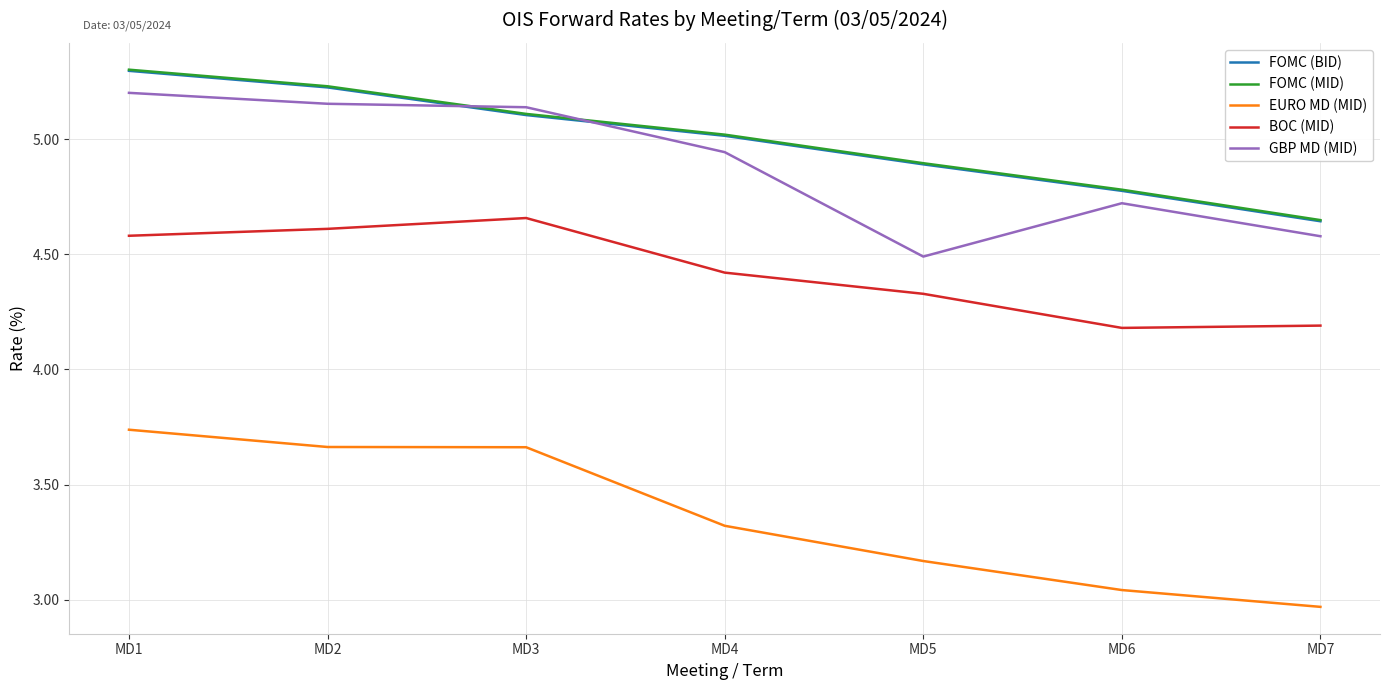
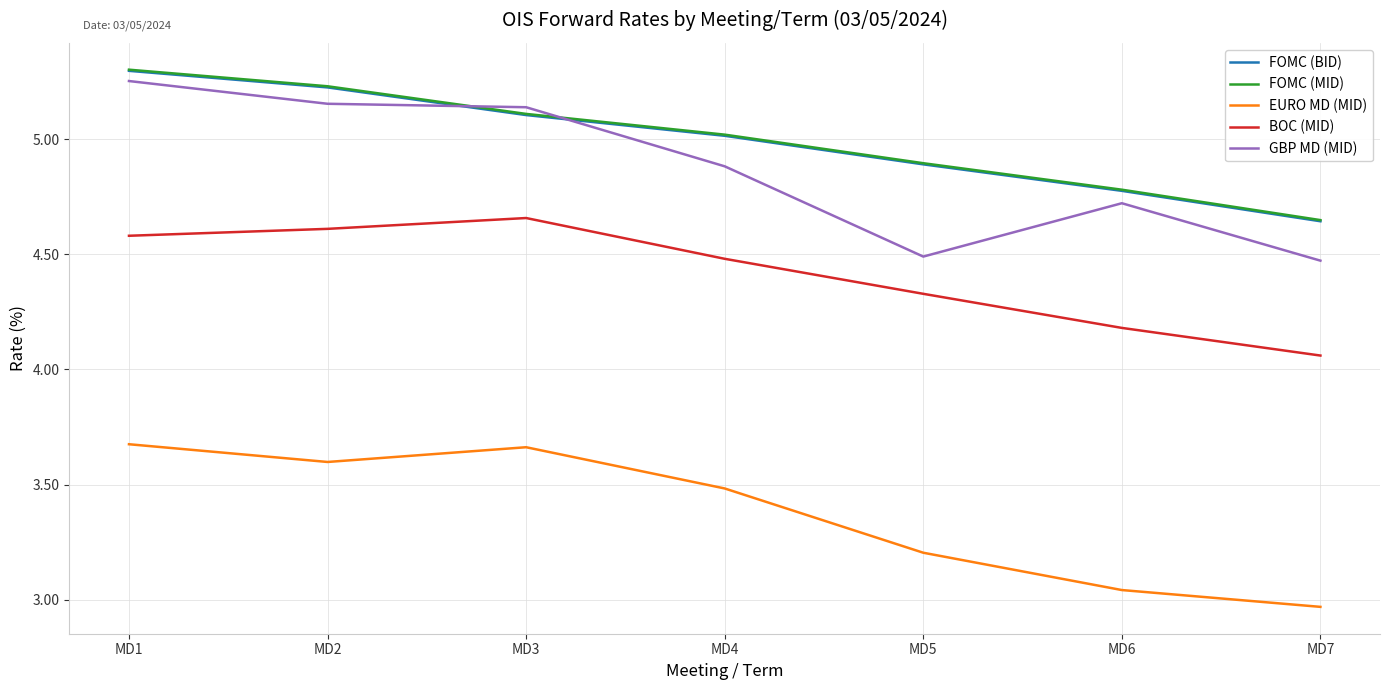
  {
    "EURO MD (MID)": {
-     "MD1": 3.74,
-     "MD2": 3.66,
+     "MD1": 3.68,
+     "MD2": 3.60,
      "MD3": 3.66,
-     "MD4": 3.32,
-     "MD5": 3.17,
+     "MD4": 3.48,
+     "MD5": 3.20,
      "MD6": 3.04,
      "MD7": 2.97
    },
    "BOC (MID)": {
      "MD1": 4.58,
      "MD2": 4.61,
      "MD3": 4.66,
-     "MD4": 4.42,
+     "MD4": 4.48,
      "MD5": 4.33,
      "MD6": 4.18,
-     "MD7": 4.19
+     "MD7": 4.06
    },
    "GBP MD (MID)": {
-     "MD1": 5.20,
+     "MD1": 5.25,
      "MD2": 5.15,
      "MD3": 5.14,
-     "MD4": 4.94,
+     "MD4": 4.88,
      "MD5": 4.49,
      "MD6": 4.72,
-     "MD7": 4.58
+     "MD7": 4.47
    }
  }
